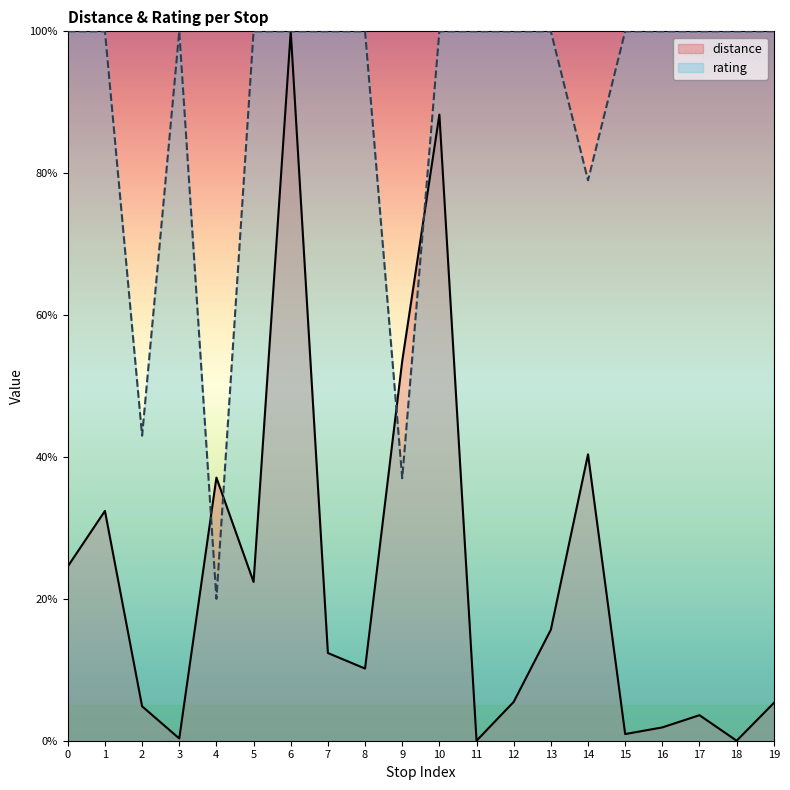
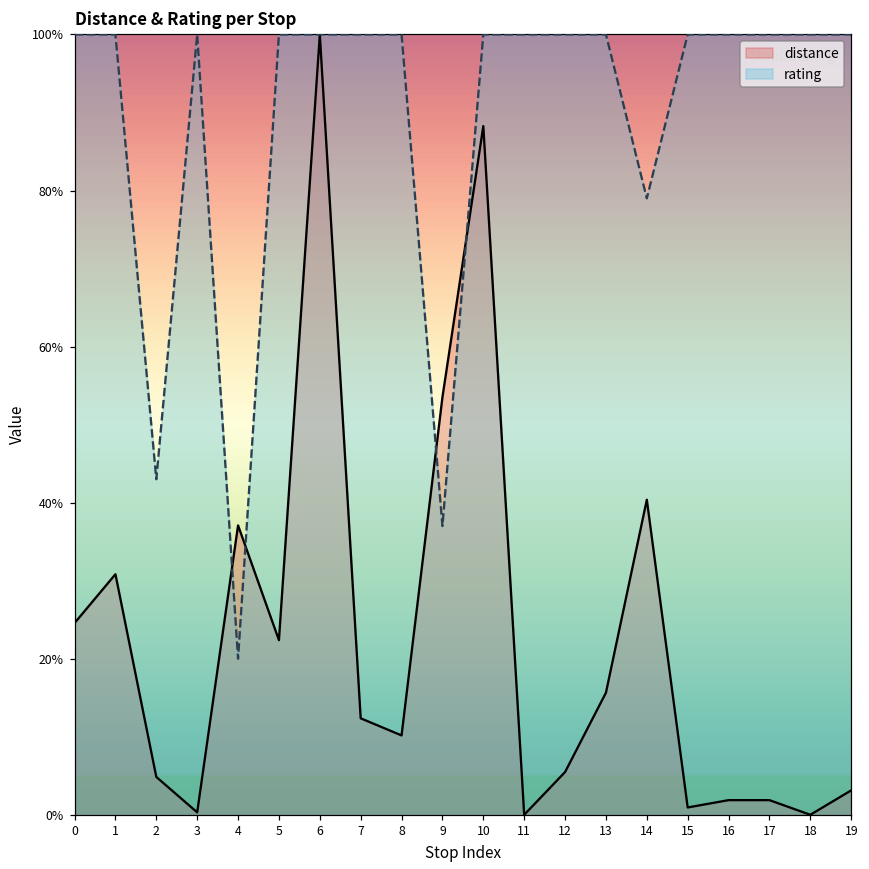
  {
    "distance": {
      "0": "25%",
-     "1": "32%",
+     "1": "31%",
      "2": "5%",
      "3": "0%",
      "4": "37%",
      "5": "22%",
      "7": "12%",
      "8": "10%",
      "9": "54%",
      "10": "88%",
      "11": "0%",
      "12": "5%",
      "13": "16%",
      "14": "40%",
      "15": "1%",
      "16": "2%",
-     "17": "4%",
+     "17": "2%",
      "18": "0%",
-     "19": "5%"
+     "19": "3%"
    },
    "rating": {
      "0": "100%",
      "1": "100%",
      "2": "43%",
      "3": "100%",
      "4": "20%",
      "5": "100%",
      "7": "100%",
      "8": "100%",
      "9": "37%",
      "10": "100%",
      "11": "100%",
      "12": "100%",
      "13": "100%",
      "14": "79%",
      "15": "100%",
      "16": "100%",
      "17": "100%",
      "18": "100%",
      "19": "100%"
    }
  }
